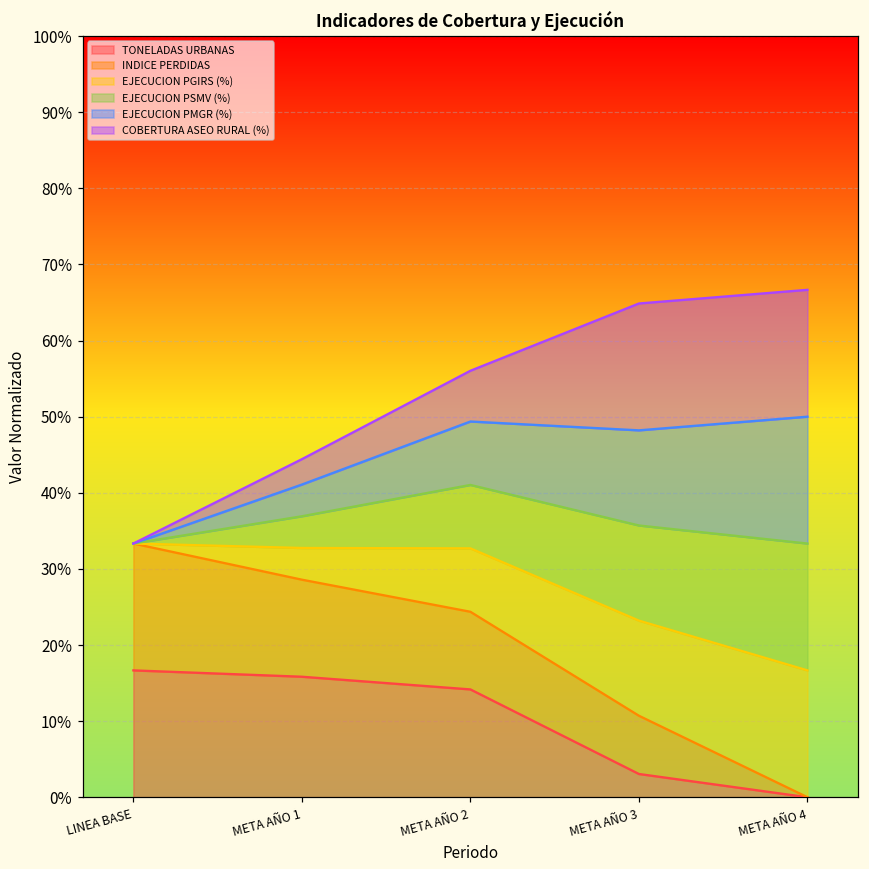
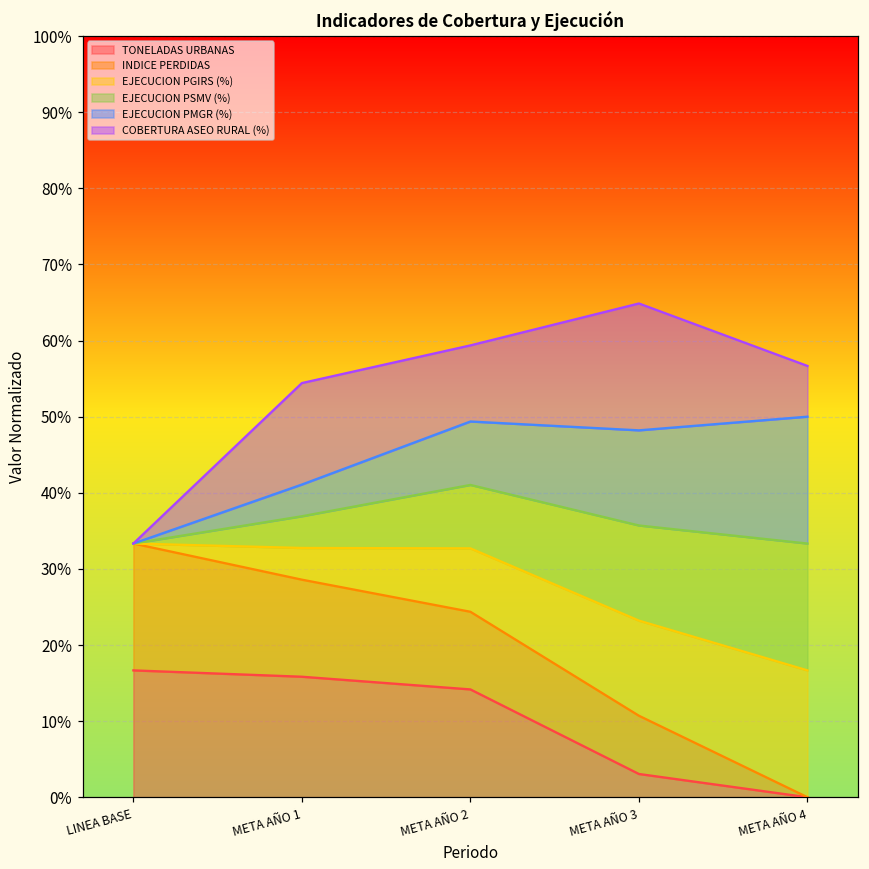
  {
    "TONELADAS URBANAS": {
      "LINEA BASE": "17%",
      "META AÑO 1": "16%",
      "META AÑO 2": "14%",
      "META AÑO 3": "3%"
    },
    "EJECUCION PSMV (%)": {
      "META AÑO 1": "4%",
      "META AÑO 2": "8%",
      "META AÑO 3": "12%",
      "META AÑO 4": "17%"
    },
    "EJECUCION PMGR (%)": {
      "META AÑO 1": "4%",
      "META AÑO 2": "8%",
      "META AÑO 3": "13%",
      "META AÑO 4": "17%"
    },
    "COBERTURA ASEO RURAL (%)": {
-     "META AÑO 1": "3%",
-     "META AÑO 2": "7%",
+     "META AÑO 1": "13%",
+     "META AÑO 2": "10%",
      "META AÑO 3": "17%",
-     "META AÑO 4": "17%"
+     "META AÑO 4": "7%"
    }
  }
